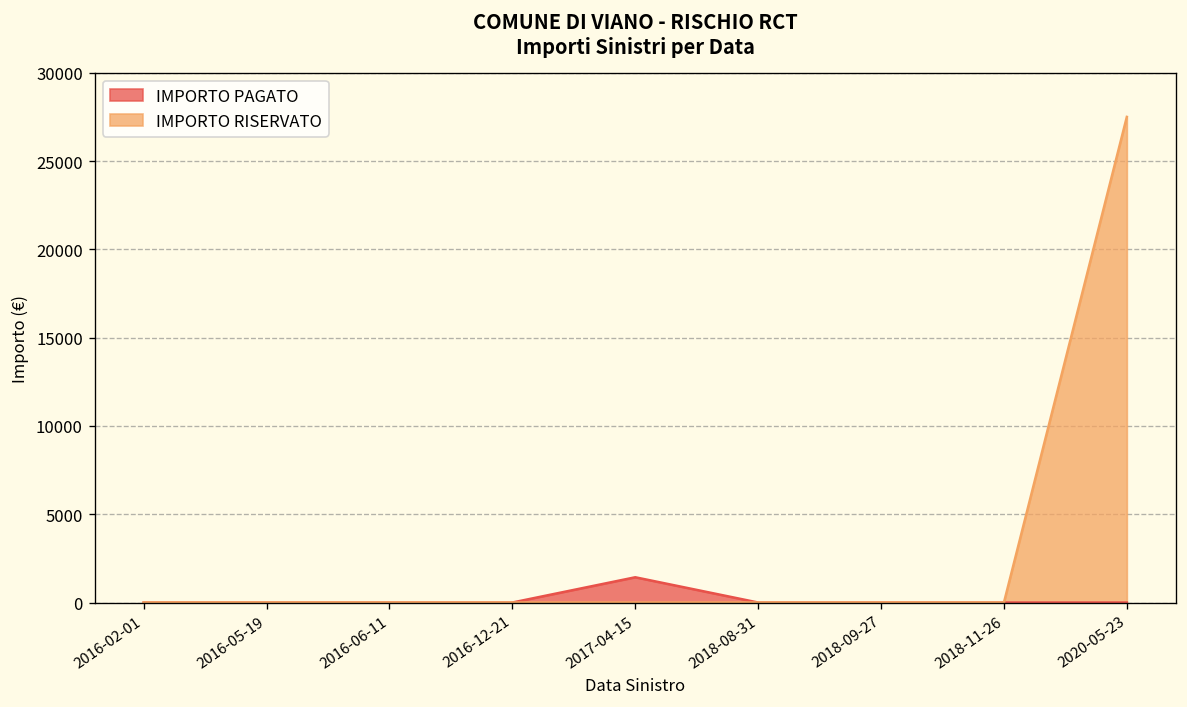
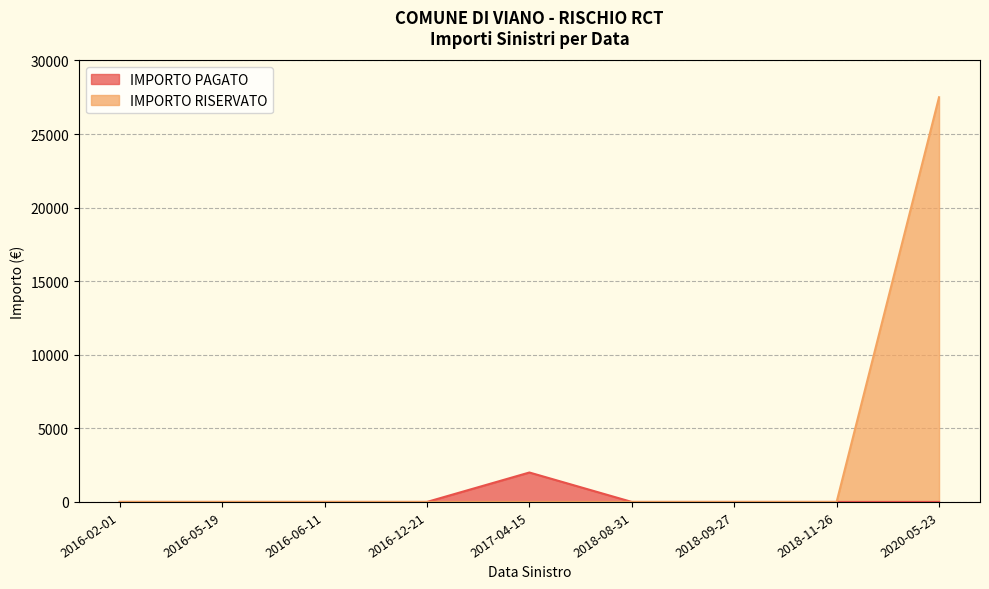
  {
    "IMPORTO PAGATO": {
-     "2017-04-15": 1400,
+     "2017-04-15": 2000,
      "2020-05-23": 0
    },
    "IMPORTO RISERVATO": {
      "2017-04-15": 0,
      "2020-05-23": 27500
    }
  }
